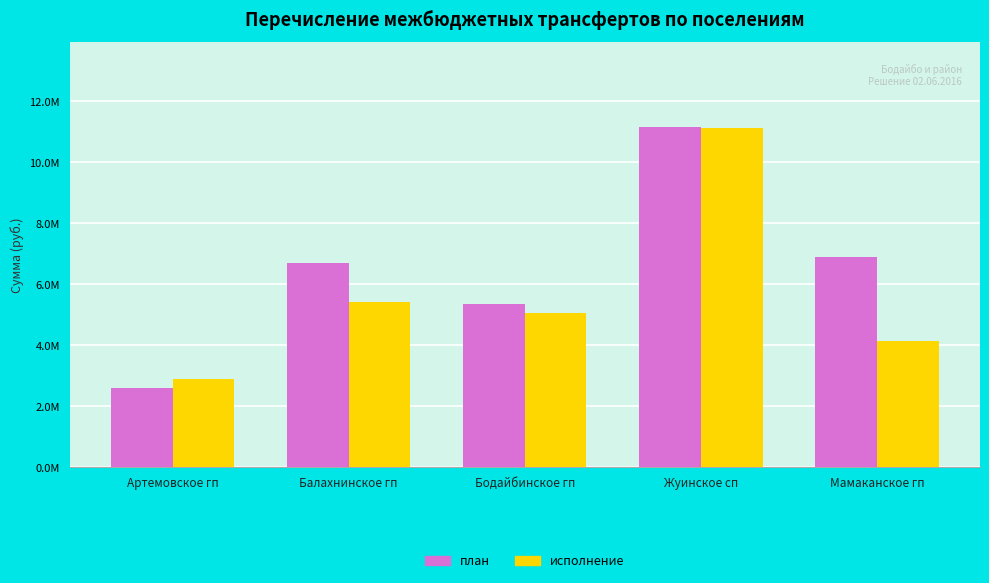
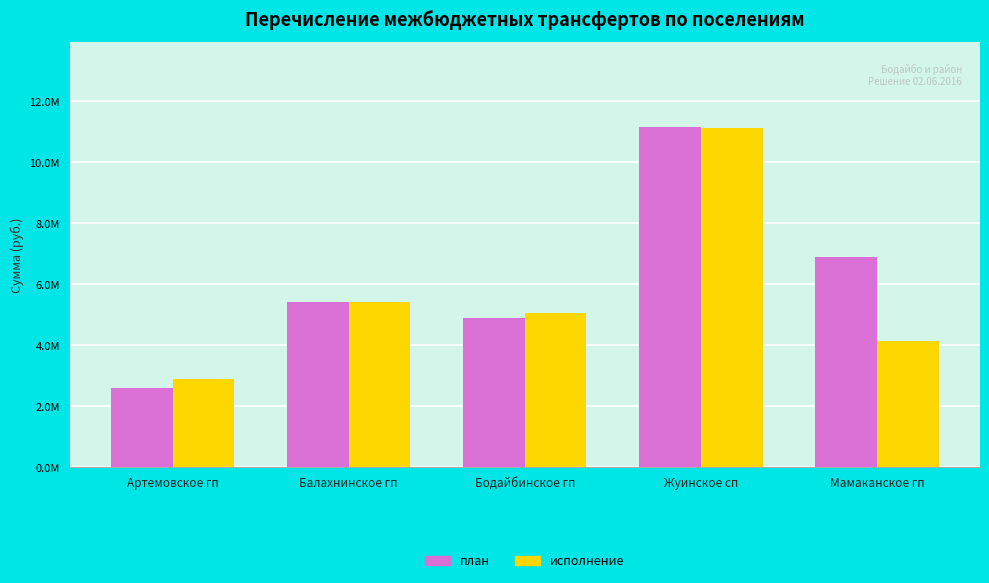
  {
    "план": {
      "Артемовское гп": 2600000,
-     "Балахнинское гп": 6700000,
-     "Бодайбинское гп": 5400000,
+     "Балахнинское гп": 5400000,
+     "Бодайбинское гп": 4900000,
      "Жуинское сп": 11100000,
      "Мамаканское гп": 6900000
    },
    "исполнение": {
      "Артемовское гп": 2900000,
      "Балахнинское гп": 5400000,
      "Бодайбинское гп": 5100000,
      "Жуинское сп": 11100000,
      "Мамаканское гп": 4100000
    }
  }
